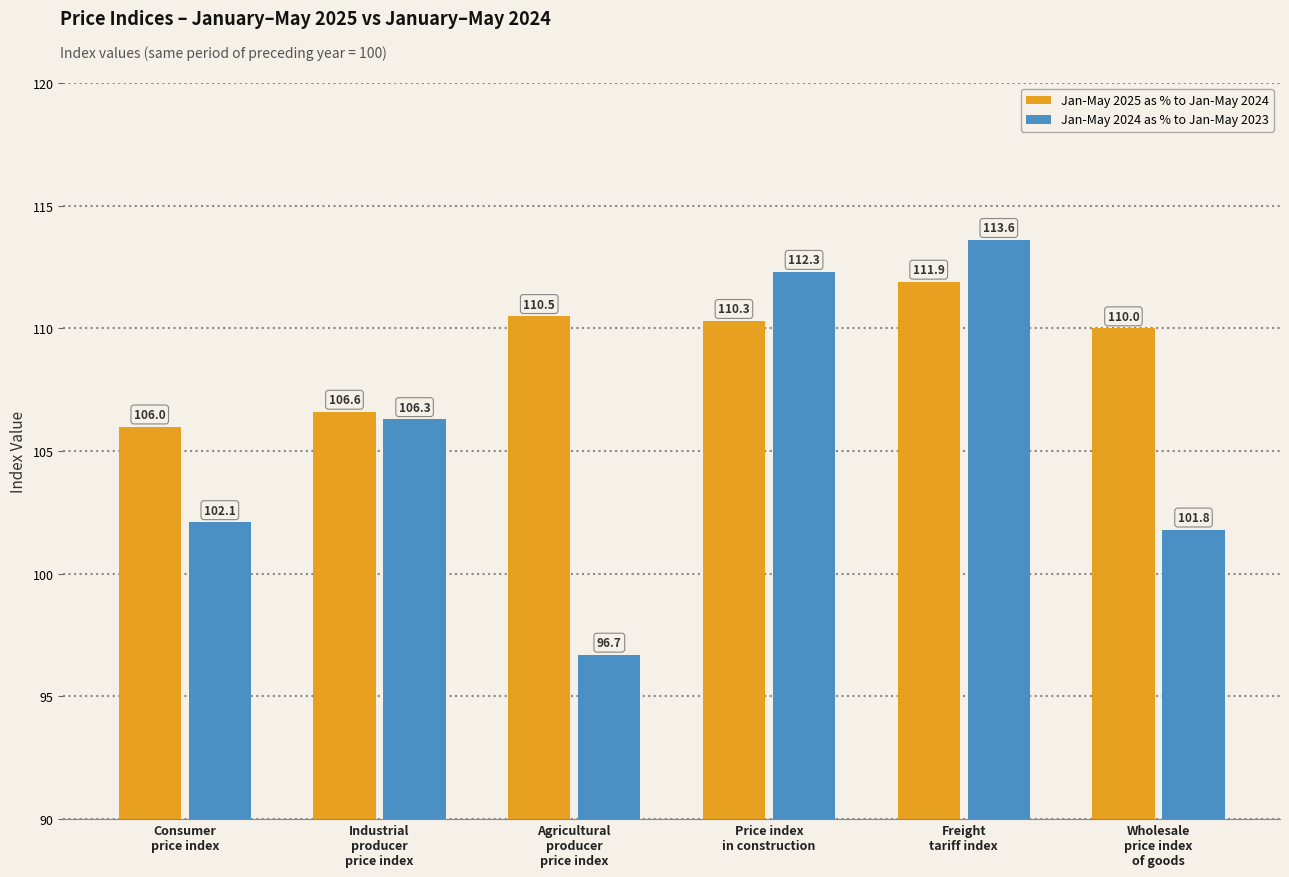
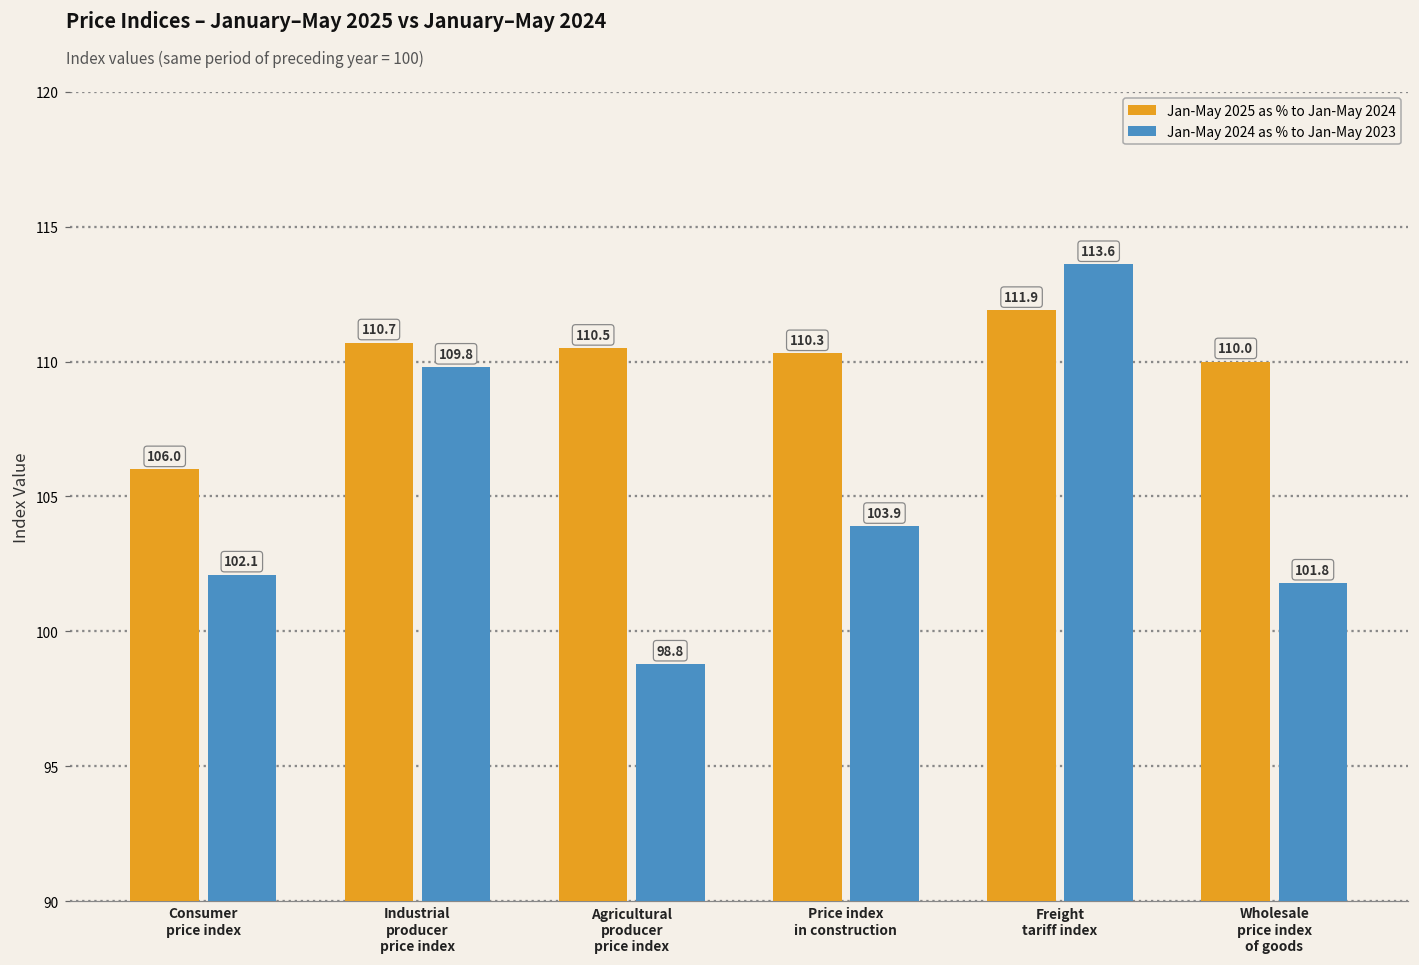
  {
    "Jan-May 2025 as % to Jan-May 2024": {
-     "Industrial producer price index": 106.6
+     "Industrial producer price index": 110.7
    },
    "Jan-May 2024 as % to Jan-May 2023": {
-     "Industrial producer price index": 106.3,
-     "Agricultural producer price index": 96.7,
-     "Price index in construction": 112.3
+     "Industrial producer price index": 109.8,
+     "Agricultural producer price index": 98.8,
+     "Price index in construction": 103.9
    }
  }
